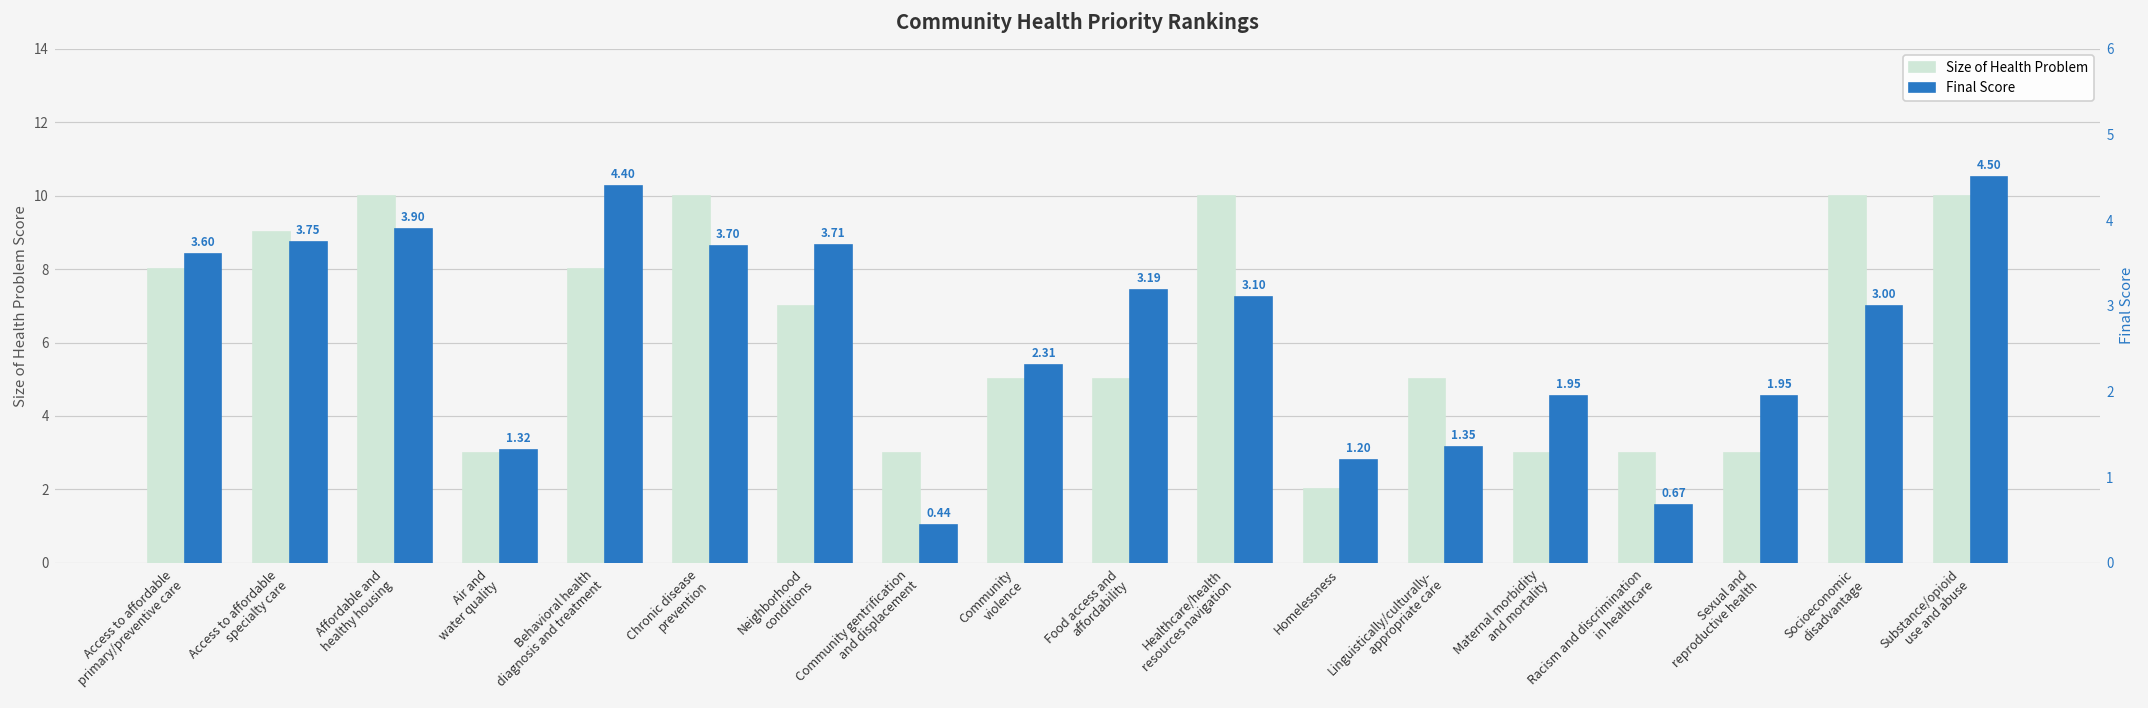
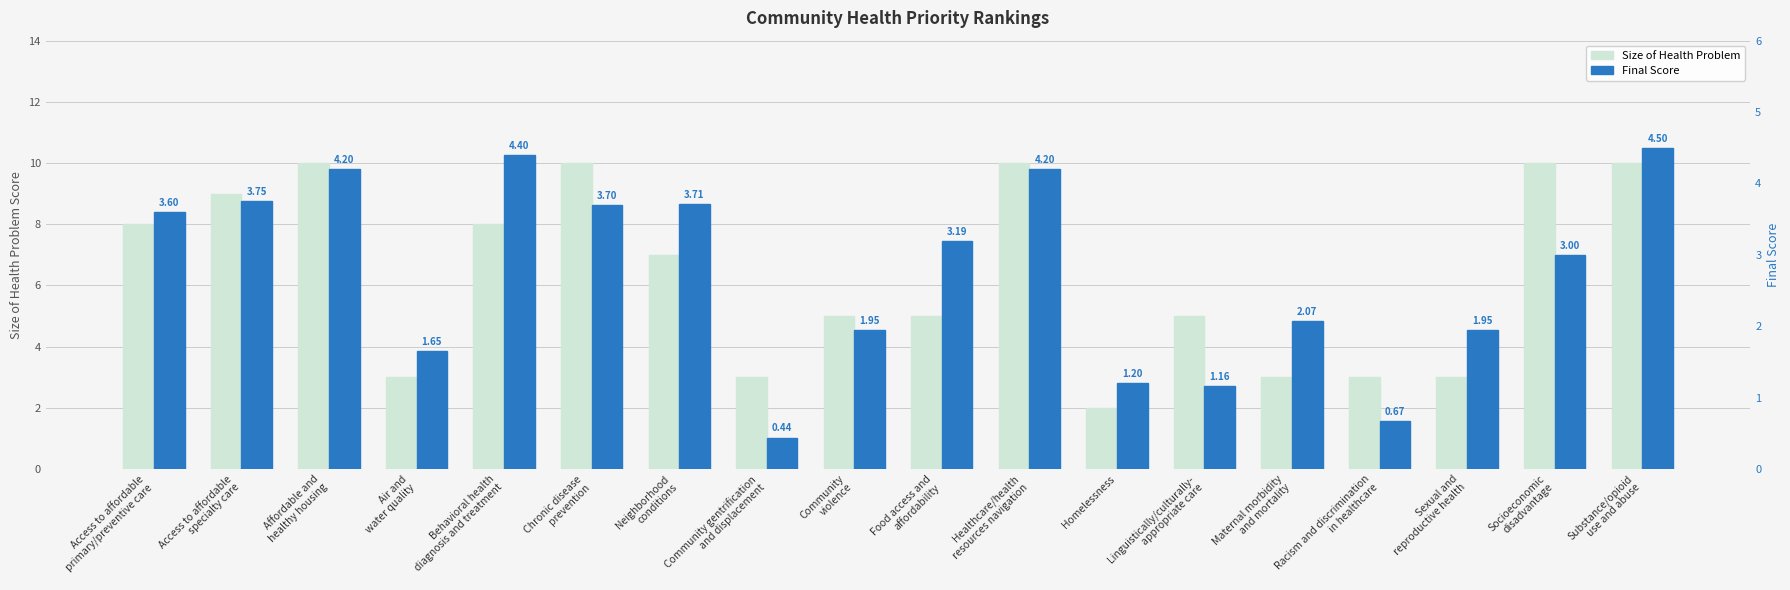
  {
    "Final Score": {
      "Access to affordable primary/preventive care": 3.60,
      "Access to affordable specialty care": 3.75,
-     "Affordable and healthy housing": 3.90,
-     "Air and water quality": 1.32,
+     "Affordable and healthy housing": 4.20,
+     "Air and water quality": 1.65,
      "Behavioral health diagnosis and treatment": 4.40,
      "Chronic disease prevention": 3.70,
      "Neighborhood conditions": 3.71,
      "Community gentrification and displacement": 0.44,
-     "Community violence": 2.31,
+     "Community violence": 1.95,
      "Food access and affordability": 3.19,
-     "Healthcare/health resources navigation": 3.10,
+     "Healthcare/health resources navigation": 4.20,
      "Homelessness": 1.20,
-     "Linguistically/culturally- appropriate care": 1.35,
-     "Maternal morbidity and mortality": 1.95,
+     "Linguistically/culturally- appropriate care": 1.16,
+     "Maternal morbidity and mortality": 2.07,
      "Racism and discrimination in healthcare": 0.67,
      "Sexual and reproductive health": 1.95,
      "Socioeconomic disadvantage": 3.00,
      "Substance/opioid use and abuse": 4.50
    }
  }
